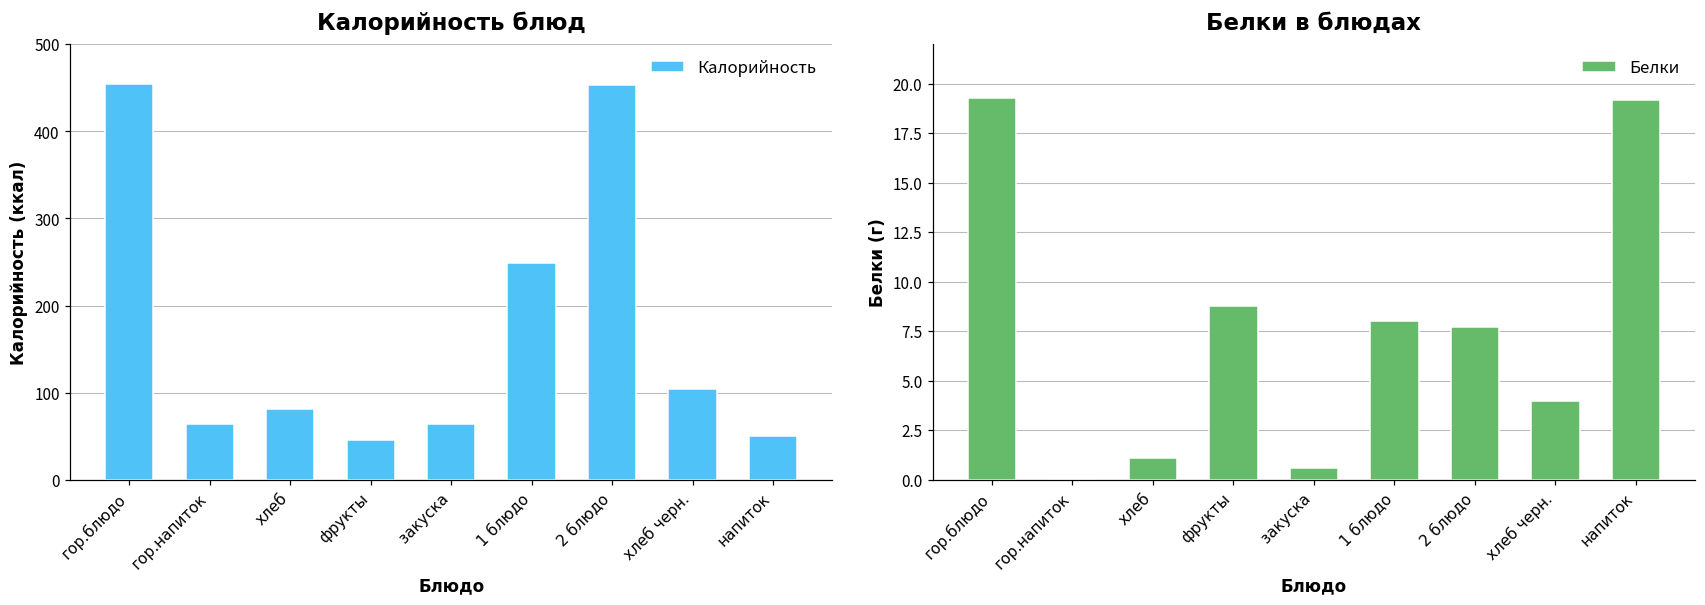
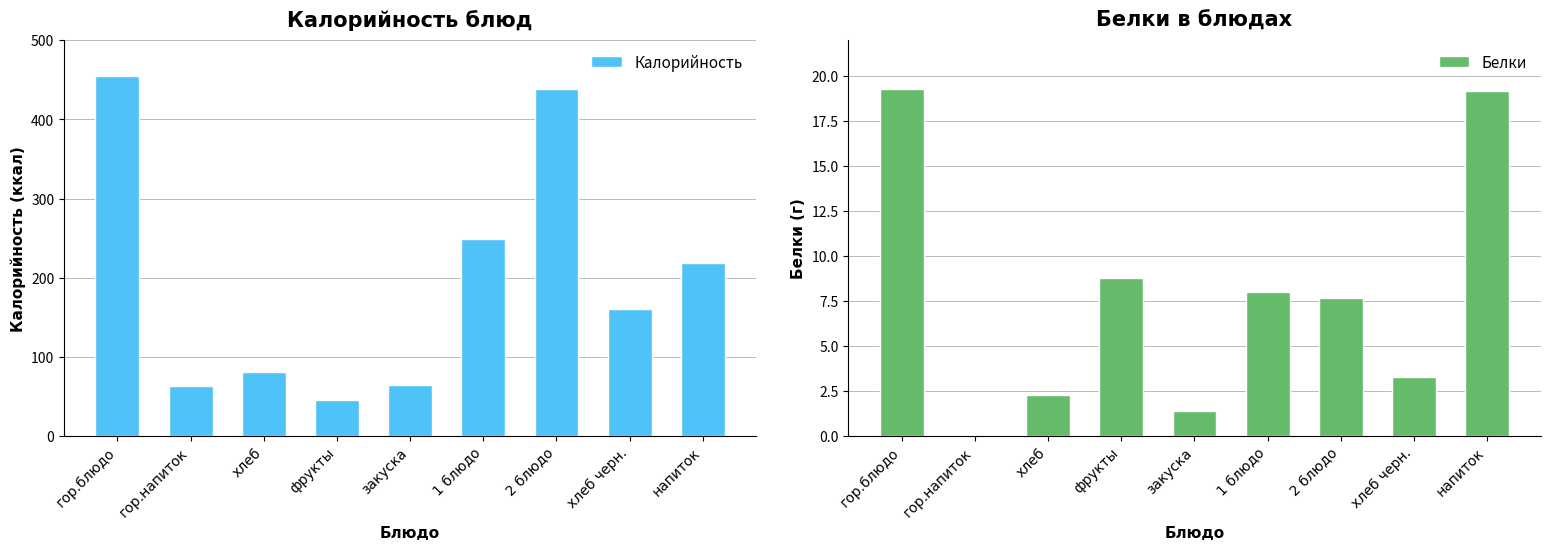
  {
    "Калорийность блюд": {
      "гор.блюдо": 450,
      "гор.напиток": 60,
      "хлеб": 80,
      "фрукты": 50,
      "закуска": 60,
      "1 блюдо": 250,
-     "2 блюдо": 450,
-     "хлеб черн.": 100,
-     "напиток": 50
+     "2 блюдо": 440,
+     "хлеб черн.": 160,
+     "напиток": 220
    },
    "Белки в блюдах": {
      "гор.блюдо": 19.3,
      "гор.напиток": 0.0,
-     "хлеб": 1.1,
+     "хлеб": 2.3,
      "фрукты": 8.8,
-     "закуска": 0.6,
+     "закуска": 1.4,
      "1 блюдо": 8.0,
      "2 блюдо": 7.7,
-     "хлеб черн.": 4.0,
+     "хлеб черн.": 3.3,
      "напиток": 19.2
    }
  }
